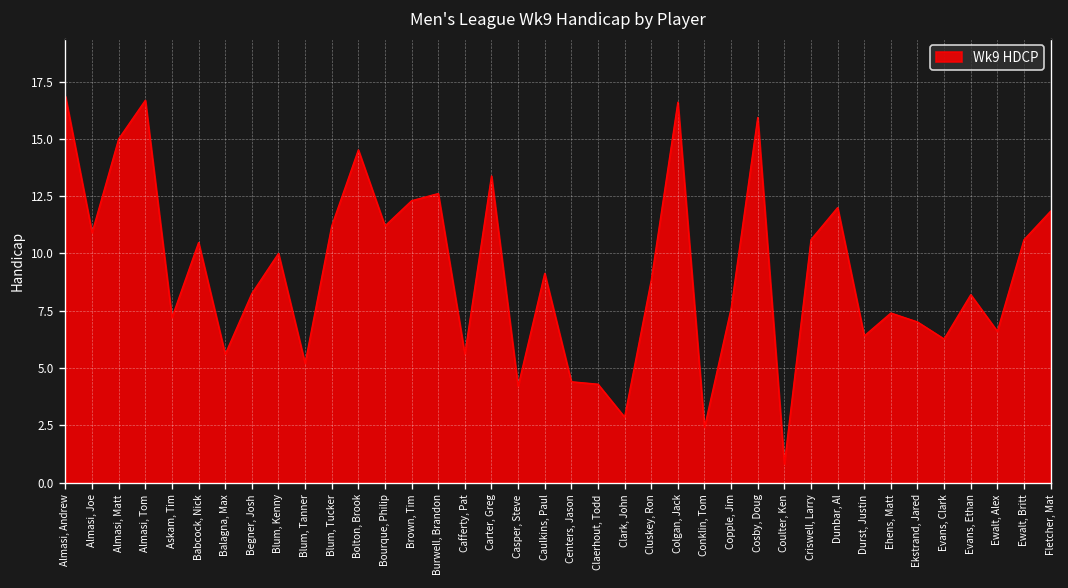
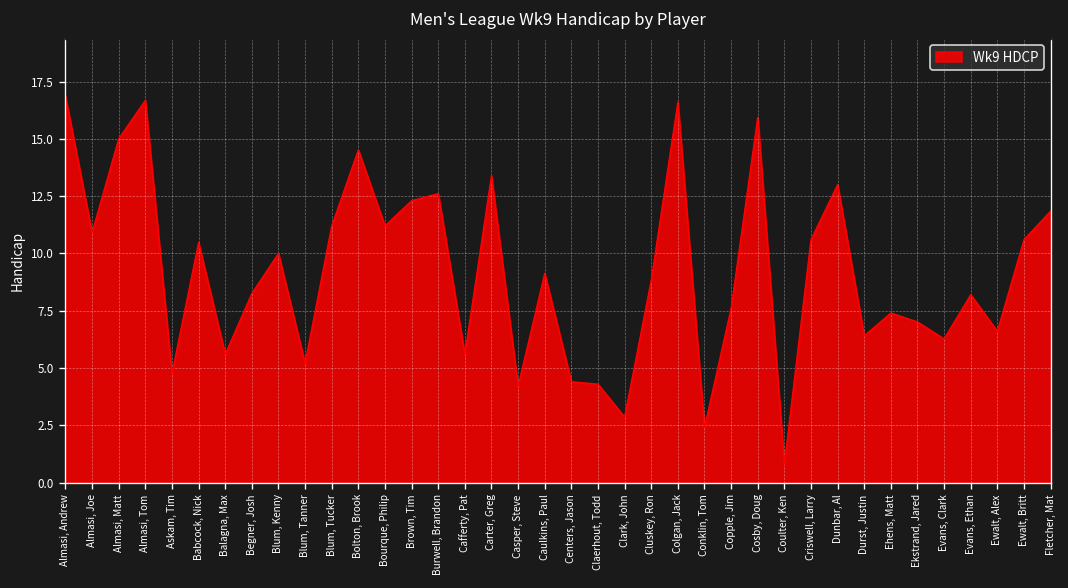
  {
    "Almasi, Andrew": 16.9,
    "Almasi, Joe": 10.9,
    "Almasi, Matt": 15.0,
    "Almasi, Tom": 16.7,
-   "Askam, Tim": 7.2,
+   "Askam, Tim": 4.8,
    "Babcock, Nick": 10.5,
    "Balagna, Max": 5.6,
    "Begner, Josh": 8.3,
    "Blum, Kenny": 10.0,
    "Blum, Tanner": 5.2,
    "Blum, Tucker": 11.2,
    "Bolton, Brook": 14.5,
    "Bourque, Philip": 11.2,
    "Brown, Tim": 12.3,
    "Burwell, Brandon": 12.6,
    "Cafferty, Pat": 5.6,
    "Carter, Greg": 13.4,
    "Casper, Steve": 4.2,
    "Caulkins, Paul": 9.1,
    "Centers, Jason": 4.4,
    "Claerhout, Todd": 4.3,
    "Clark, John": 2.9,
    "Cluskey, Ron": 8.8,
    "Colgan, Jack": 16.6,
    "Conklin, Tom": 2.4,
    "Copple, Jim": 7.6,
    "Cosby, Doug": 15.9,
    "Coulter, Ken": 0.8,
    "Criswell, Larry": 10.6,
-   "Dunbar, Al": 12,
+   "Dunbar, Al": 13,
    "Durst, Justin": 6.4,
    "Ehens, Matt": 7.4,
    "Ekstrand, Jared": 7.0,
    "Evans, Clark": 6.3,
    "Evans, Ethan": 8.2,
    "Ewalt, Alex": 6.6,
    "Ewalt, Britt": 10.6,
    "Fletcher, Mat": 11.8
  }
